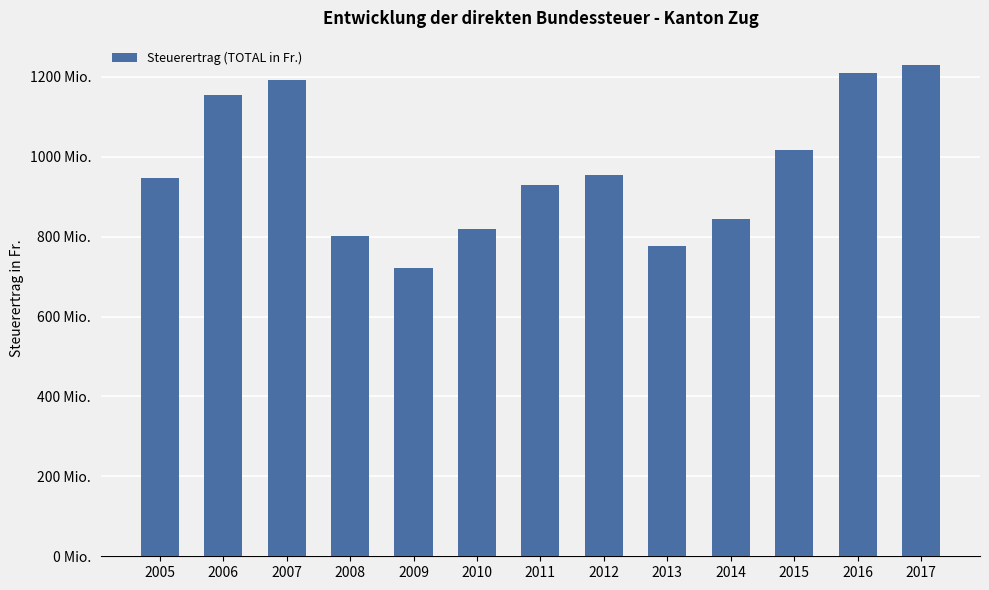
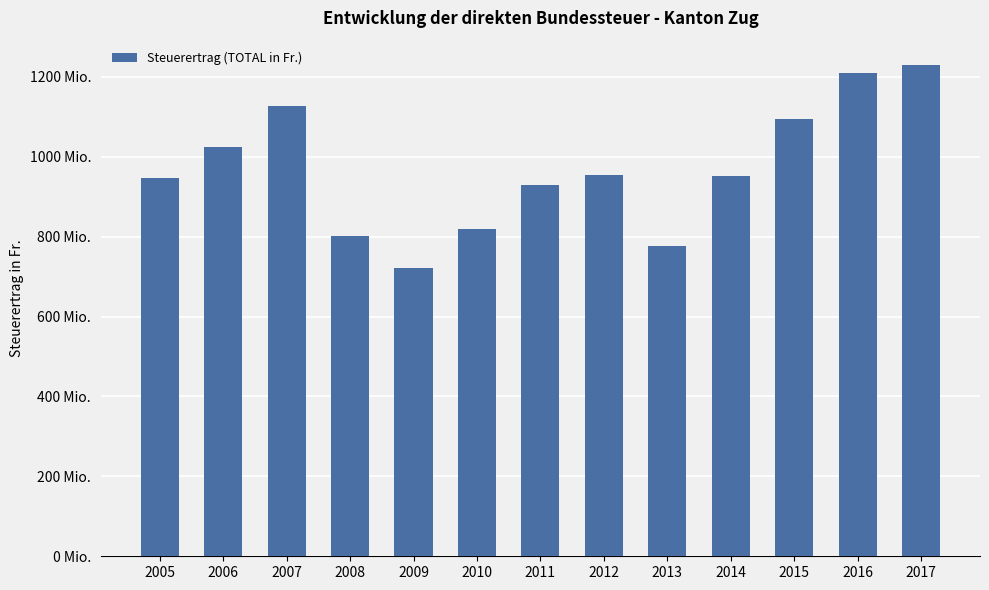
  {
    "2005": "950 Mio.",
-   "2006": "1160 Mio.",
-   "2007": "1190 Mio.",
+   "2006": "1020 Mio.",
+   "2007": "1130 Mio.",
    "2008": "800 Mio.",
    "2009": "720 Mio.",
    "2010": "820 Mio.",
    "2011": "930 Mio.",
    "2012": "950 Mio.",
    "2013": "780 Mio.",
-   "2014": "840 Mio.",
-   "2015": "1020 Mio.",
+   "2014": "950 Mio.",
+   "2015": "1090 Mio.",
    "2016": "1210 Mio.",
    "2017": "1230 Mio."
  }
